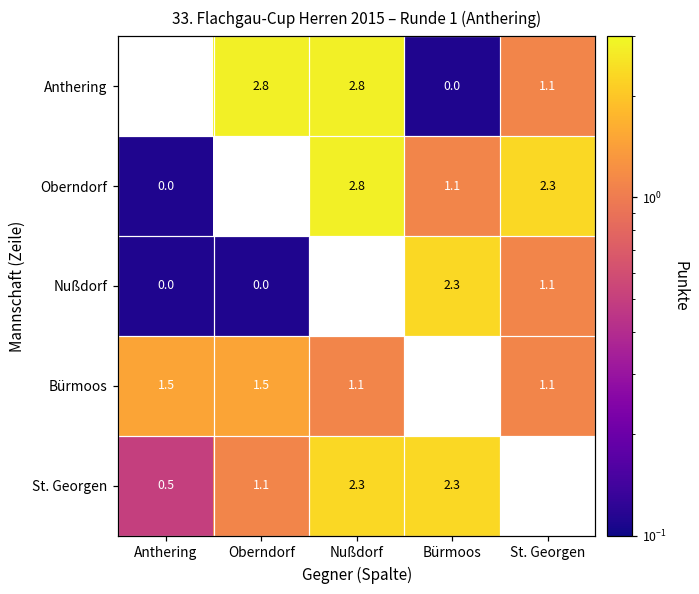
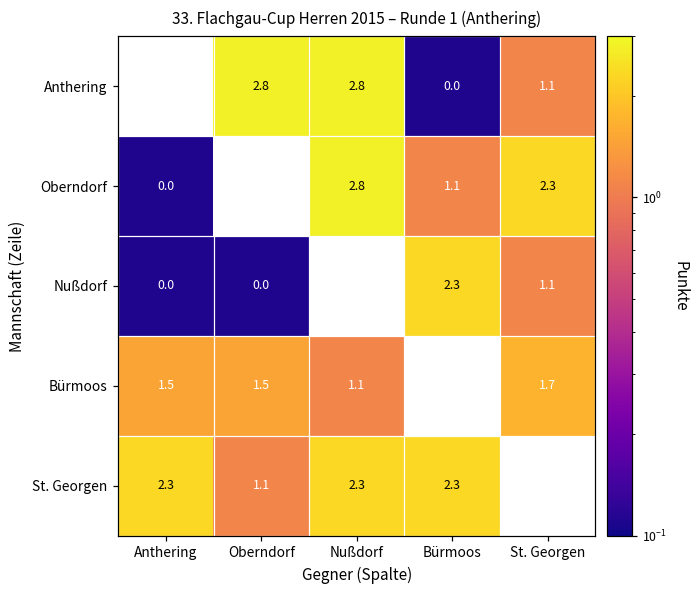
  {
    "Anthering": {
      "Oberndorf": 2.8,
      "Nußdorf": 2.8,
      "Bürmoos": 0.0,
      "St. Georgen": 1.1
    },
    "Oberndorf": {
      "Anthering": 0.0,
      "Nußdorf": 2.8,
      "Bürmoos": 1.1,
      "St. Georgen": 2.3
    },
    "Nußdorf": {
      "Anthering": 0.0,
      "Oberndorf": 0.0,
      "Bürmoos": 2.3,
      "St. Georgen": 1.1
    },
    "Bürmoos": {
      "Anthering": 1.5,
      "Oberndorf": 1.5,
      "Nußdorf": 1.1,
-     "St. Georgen": 1.1
+     "St. Georgen": 1.7
    },
    "St. Georgen": {
-     "Anthering": 0.5,
+     "Anthering": 2.3,
      "Oberndorf": 1.1,
      "Nußdorf": 2.3,
      "Bürmoos": 2.3
    }
  }
